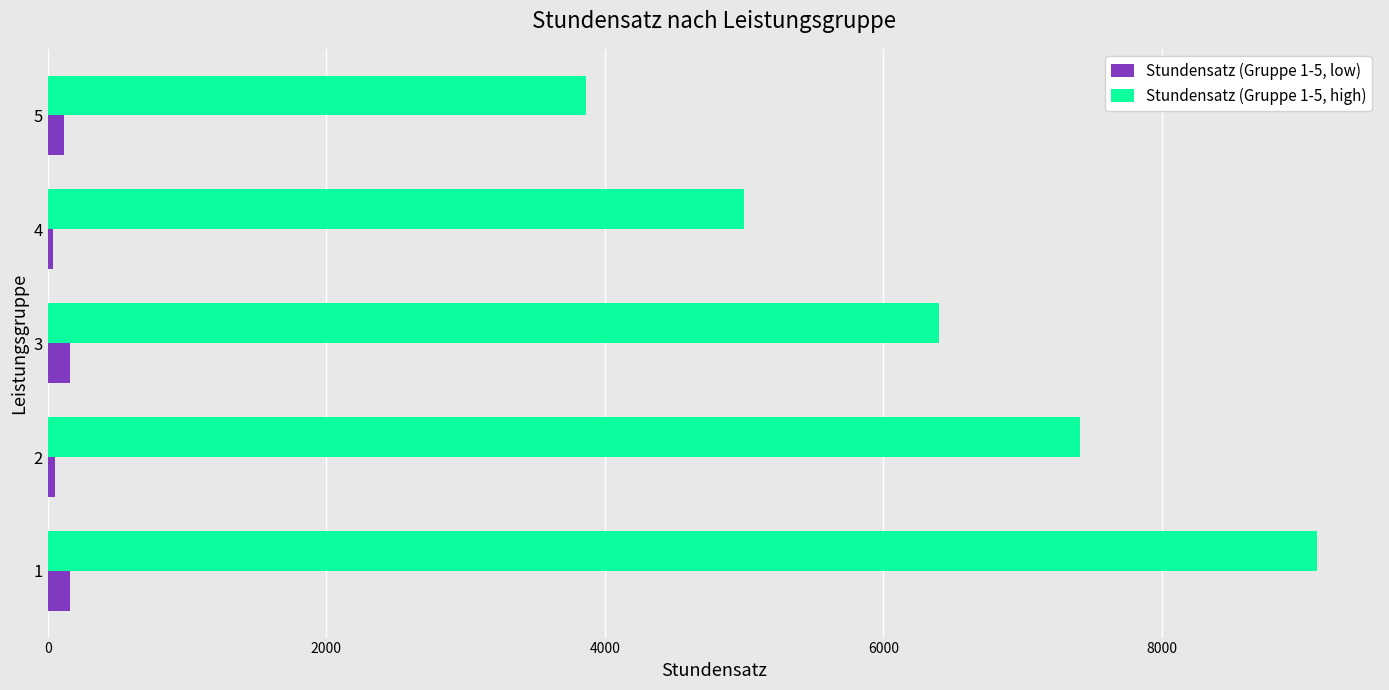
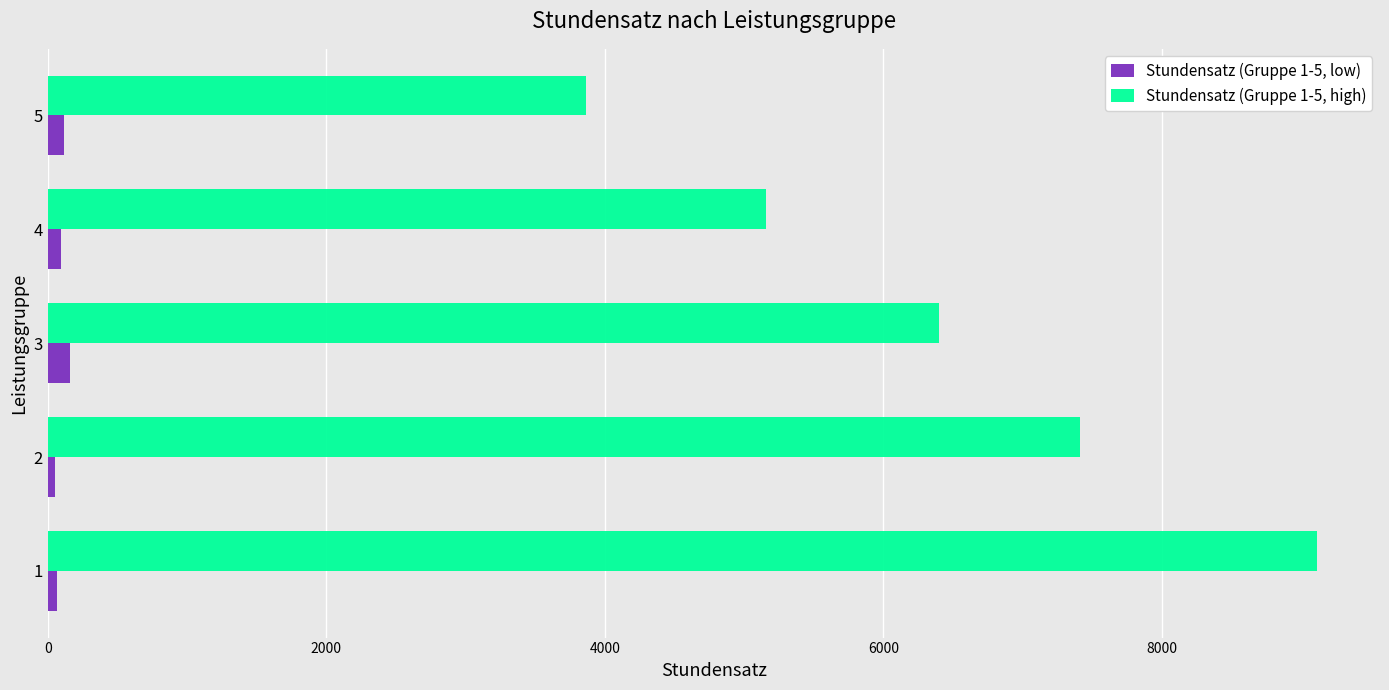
  {
    "Stundensatz (Gruppe 1-5, low)": {
      "5": 120,
-     "4": 30,
+     "4": 100,
      "3": 160,
      "2": 50,
-     "1": 160
+     "1": 60
    },
    "Stundensatz (Gruppe 1-5, high)": {
      "5": 3870,
-     "4": 5000,
+     "4": 5150,
      "3": 6400,
      "2": 7410,
      "1": 9110
    }
  }
